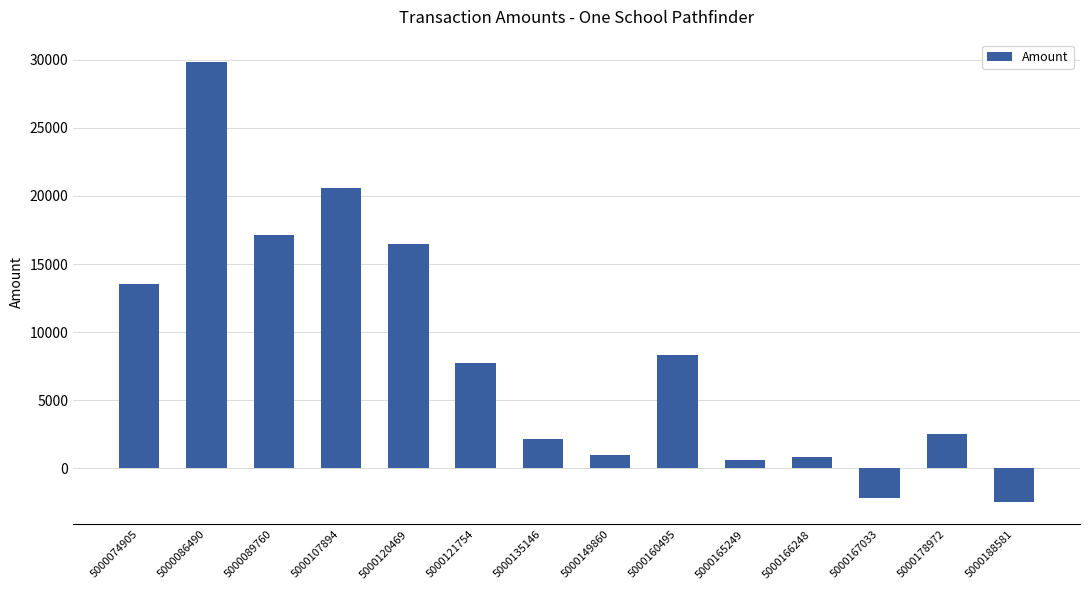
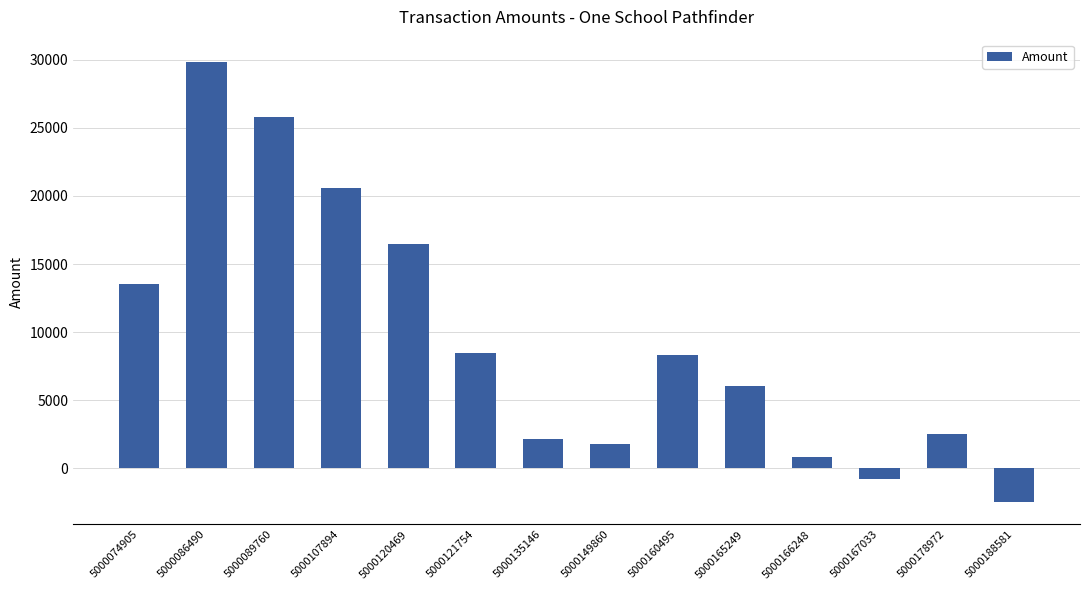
  {
    "5000074905": 13500,
    "5000086490": 29900,
-   "5000089760": 17100,
+   "5000089760": 25800,
    "5000107894": 20600,
    "5000120469": 16500,
-   "5000121754": 7700,
+   "5000121754": 8500,
    "5000135146": 2200,
-   "5000149860": 1000,
+   "5000149860": 1800,
    "5000160495": 8300,
-   "5000165249": 600,
+   "5000165249": 6000,
    "5000166248": 800,
-   "5000167033": -2200,
+   "5000167033": -800,
    "5000178972": 2500,
    "5000188581": -2500
  }
